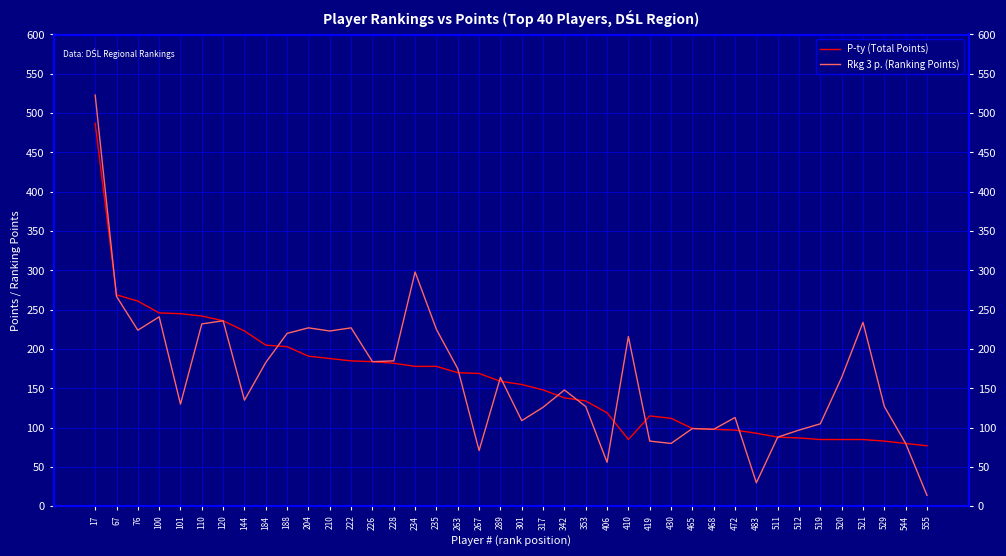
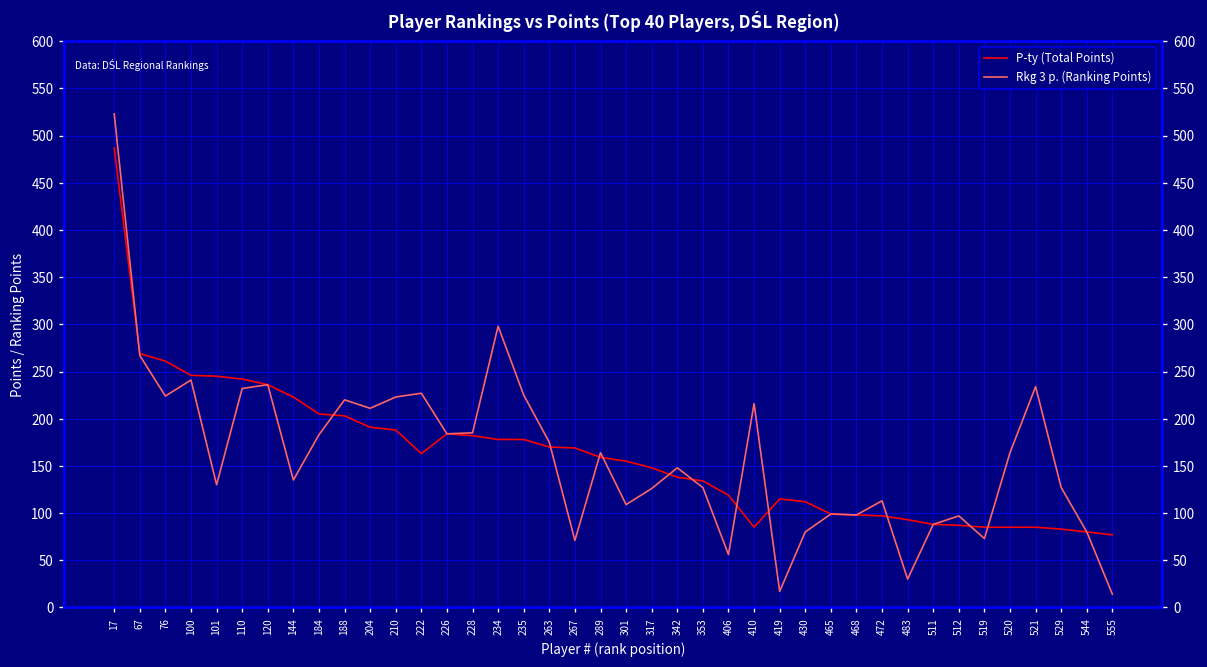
  {
    "P-ty (Total Points)": {
      "17": 490,
      "76": 260,
      "100": 250,
      "101": 250,
      "110": 240,
      "144": 220,
      "184": 210,
      "188": 200,
      "204": 190,
      "210": 190,
-     "222": 190,
+     "222": 160,
      "234": 180,
      "235": 180,
      "263": 170,
      "267": 170,
      "289": 160,
      "301": 160,
      "317": 150,
      "342": 140,
      "353": 130,
      "406": 120,
      "410": 90,
      "419": 120,
      "430": 110,
      "472": 100,
      "483": 90,
      "512": 90,
      "519": 90,
      "520": 90,
      "521": 90,
      "529": 80,
      "555": 80
    },
    "Rkg 3 p. (Ranking Points)": {
      "17": 520,
      "76": 220,
      "100": 240,
      "101": 130,
      "110": 230,
      "144": 140,
      "184": 180,
      "188": 220,
-     "204": 230,
+     "204": 210,
      "210": 220,
      "222": 230,
      "234": 300,
      "235": 230,
      "263": 180,
      "267": 70,
      "289": 160,
      "301": 110,
      "317": 130,
      "342": 150,
      "353": 130,
      "406": 60,
      "410": 220,
-     "419": 80,
+     "419": 20,
      "430": 80,
      "472": 110,
      "483": 30,
      "512": 100,
-     "519": 110,
+     "519": 70,
      "520": 160,
      "521": 230,
      "529": 130,
      "555": 10
    }
  }
